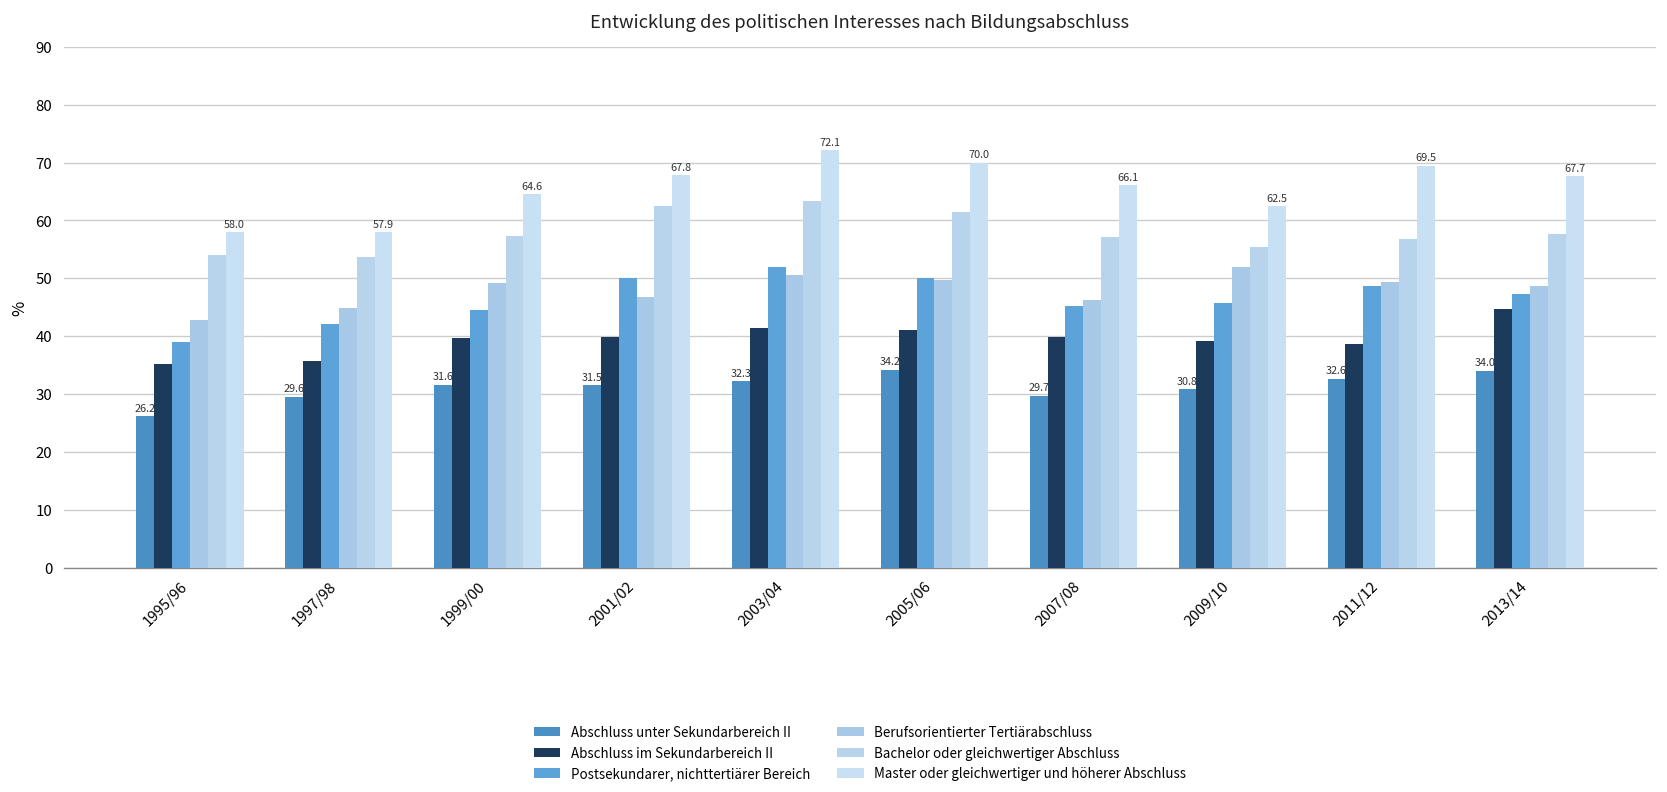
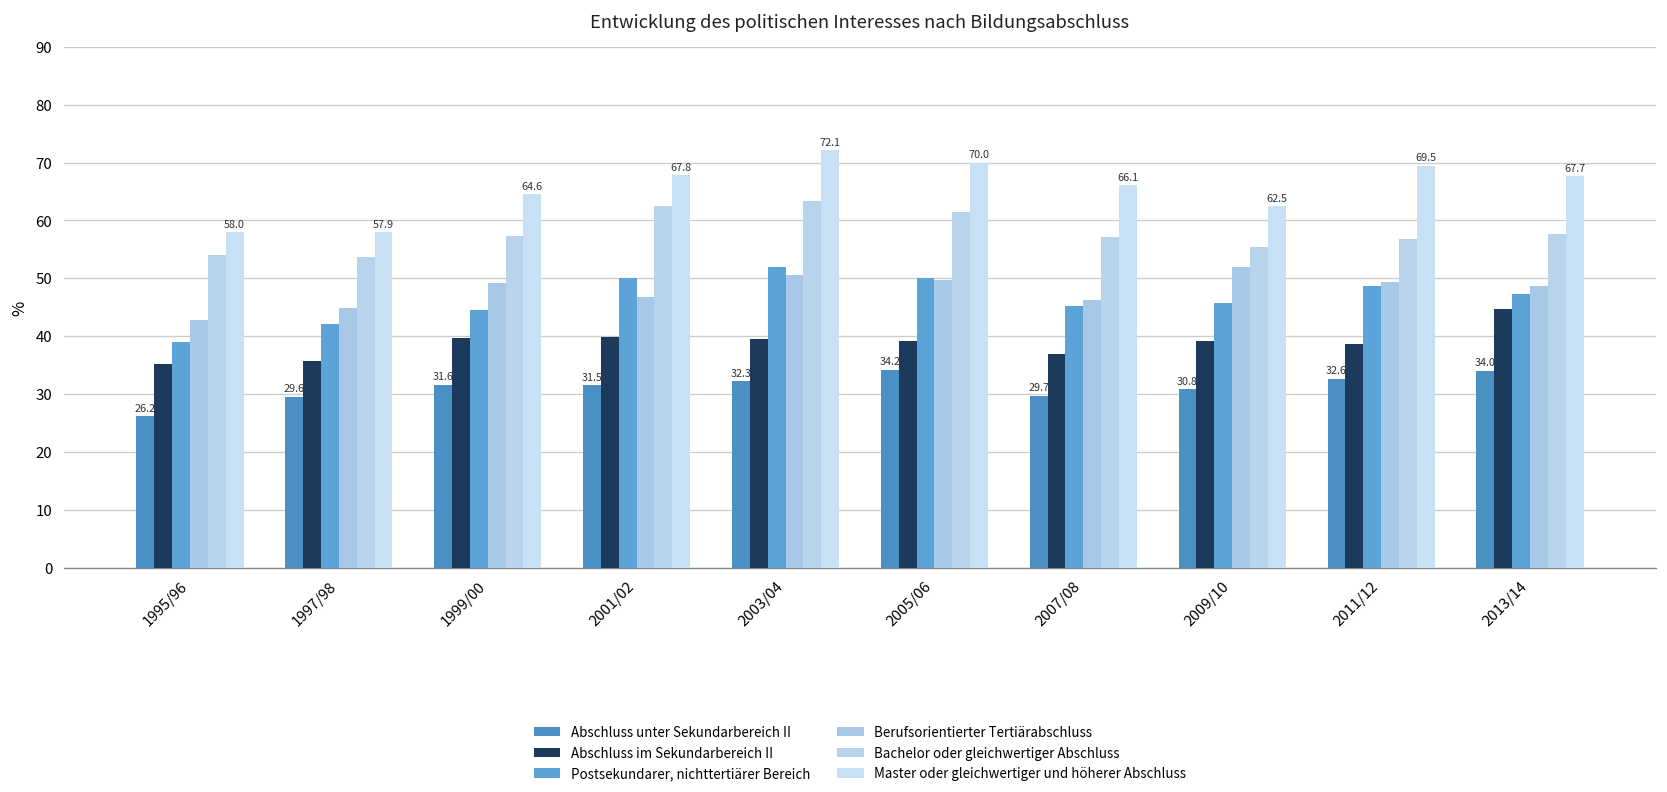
  {
    "Abschluss im Sekundarbereich II": {
      "1995/96": 35,
      "1997/98": 36,
      "1999/00": 40,
      "2001/02": 40,
-     "2003/04": 41,
-     "2005/06": 41,
-     "2007/08": 40,
+     "2003/04": 40,
+     "2005/06": 39,
+     "2007/08": 37,
      "2009/10": 39,
      "2011/12": 39,
      "2013/14": 45
    }
  }
